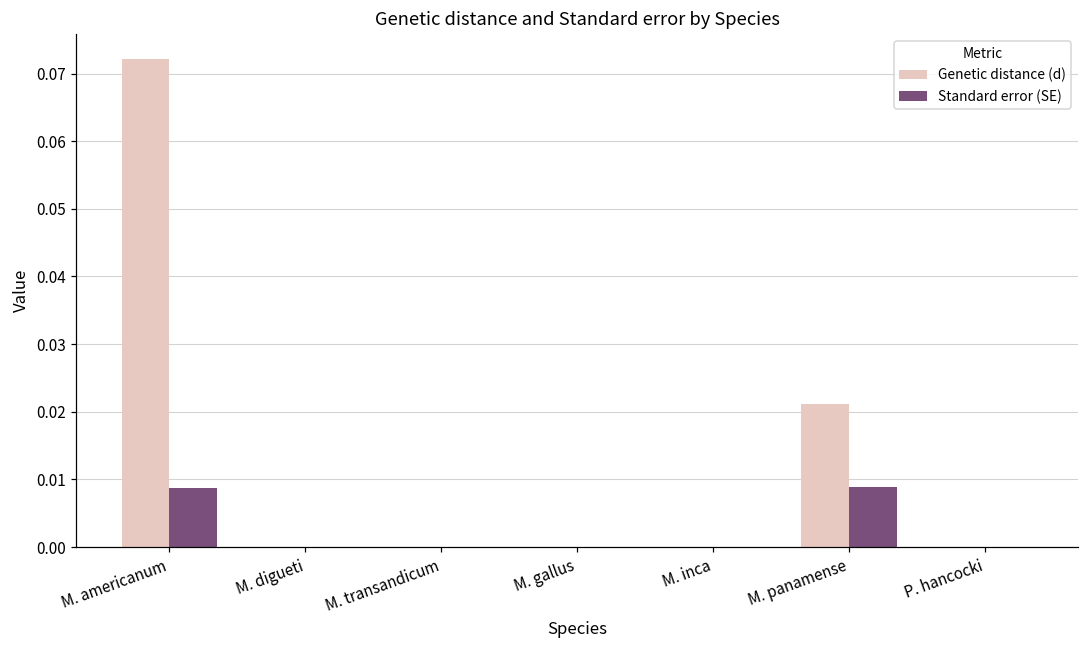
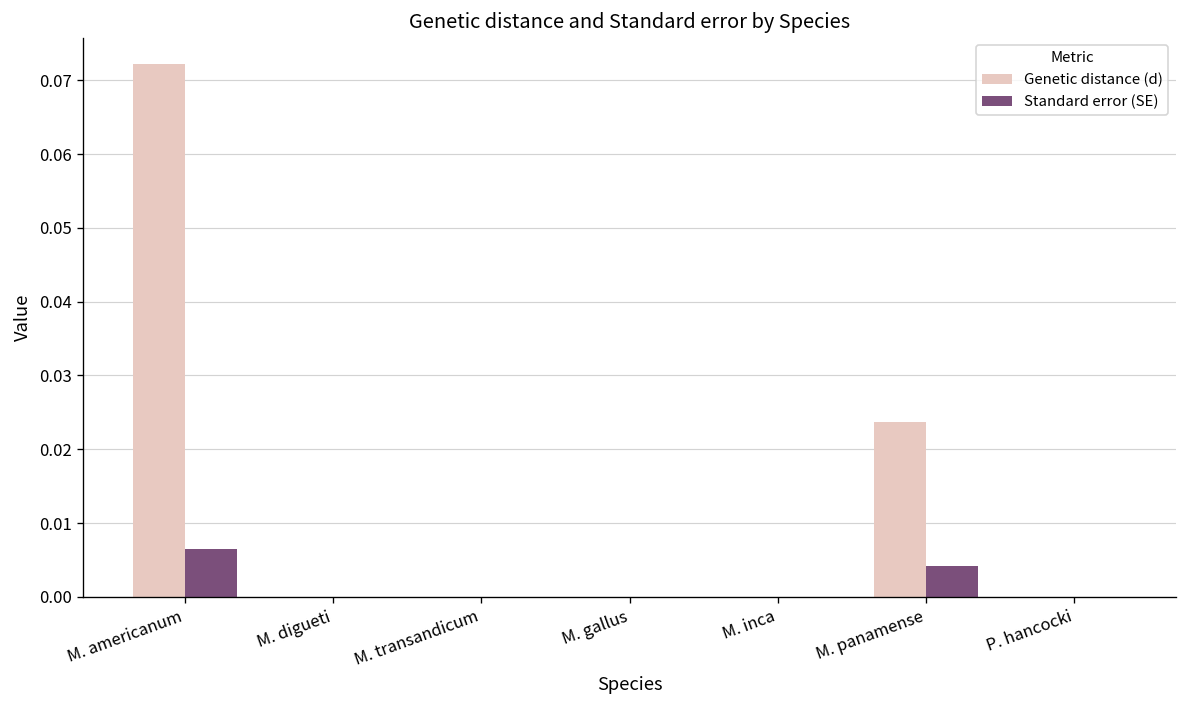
  {
    "Genetic distance (d)": {
      "M. americanum": 0.072,
      "M. digueti": 0.000,
      "M. transandicum": 0.000,
      "M. gallus": 0.000,
      "M. inca": 0.000,
-     "M. panamense": 0.021,
+     "M. panamense": 0.024,
      "P. hancocki": 0.000
    },
    "Standard error (SE)": {
-     "M. americanum": 0.009,
+     "M. americanum": 0.006,
      "M. digueti": 0.000,
      "M. transandicum": 0.000,
      "M. gallus": 0.000,
      "M. inca": 0.000,
-     "M. panamense": 0.009,
+     "M. panamense": 0.004,
      "P. hancocki": 0.000
    }
  }
